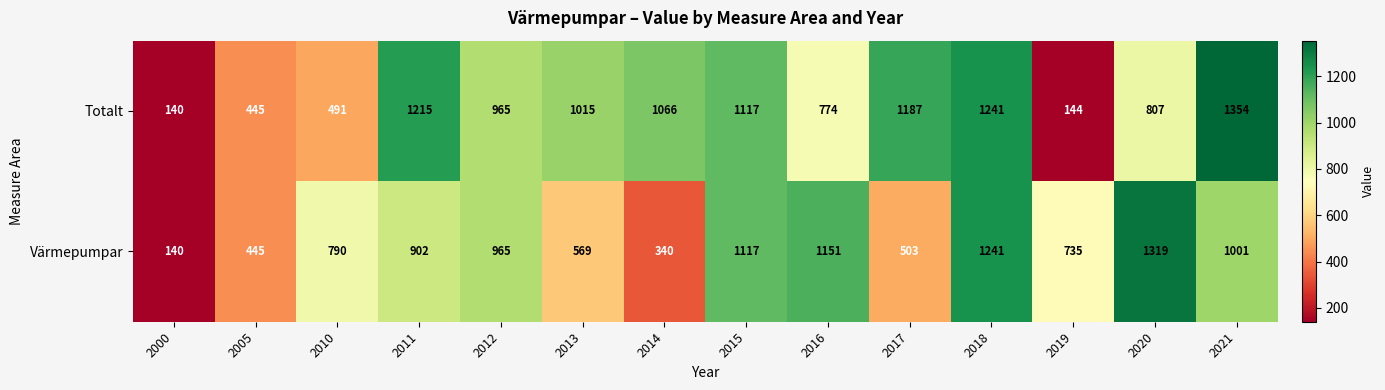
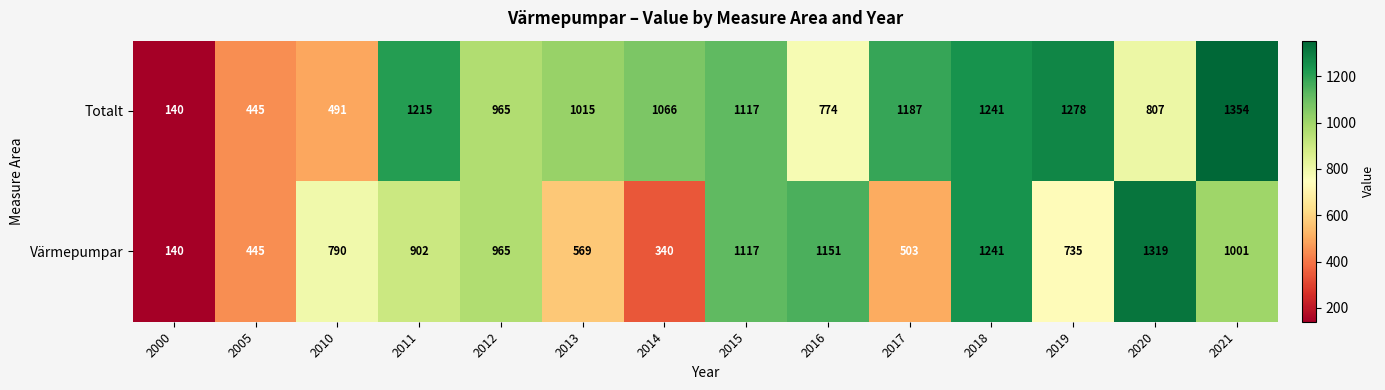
  {
    "Totalt": {
      "2000": 140,
      "2005": 445,
      "2010": 491,
      "2011": 1215,
      "2012": 965,
      "2013": 1015,
      "2014": 1066,
      "2015": 1117,
      "2016": 774,
      "2017": 1187,
      "2018": 1241,
-     "2019": 144,
+     "2019": 1278,
      "2020": 807,
      "2021": 1354
    },
    "Värmepumpar": {
      "2000": 140,
      "2005": 445,
      "2010": 790,
      "2011": 902,
      "2012": 965,
      "2013": 569,
      "2014": 340,
      "2015": 1117,
      "2016": 1151,
      "2017": 503,
      "2018": 1241,
      "2019": 735,
      "2020": 1319,
      "2021": 1001
    }
  }
